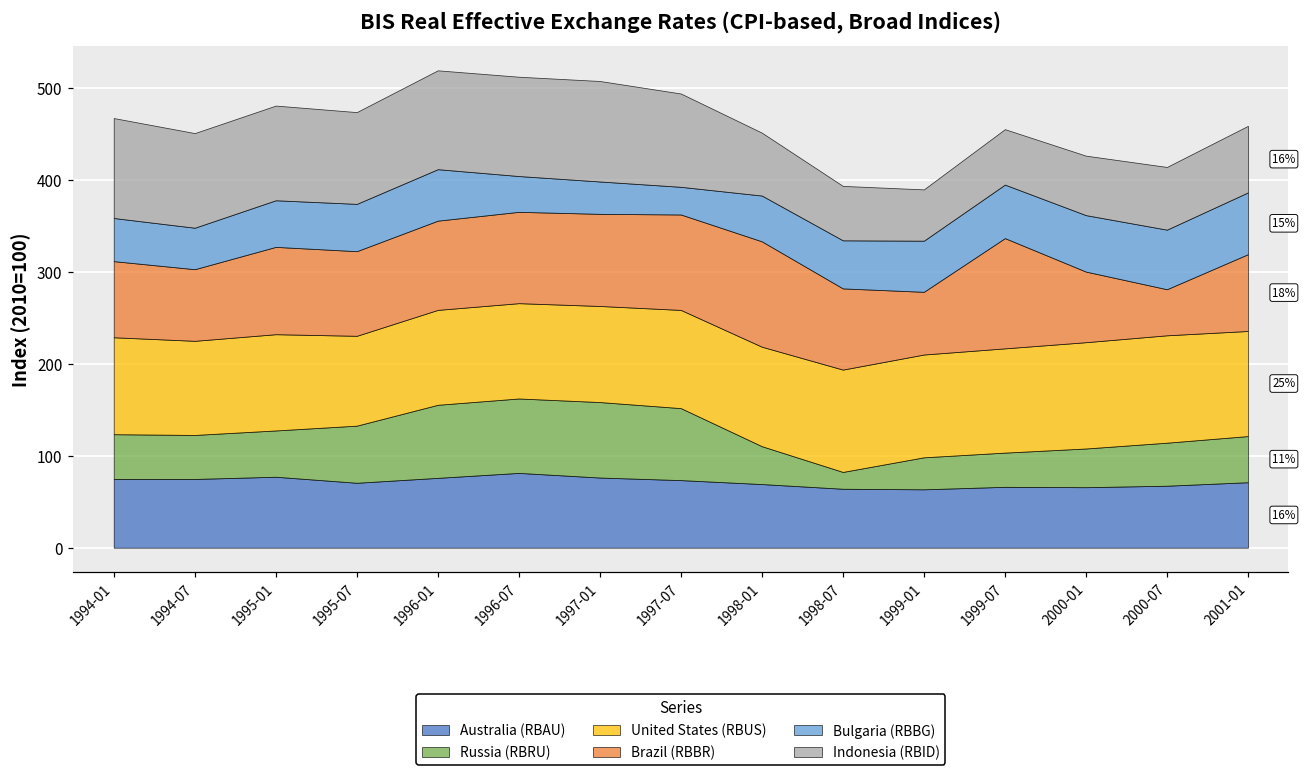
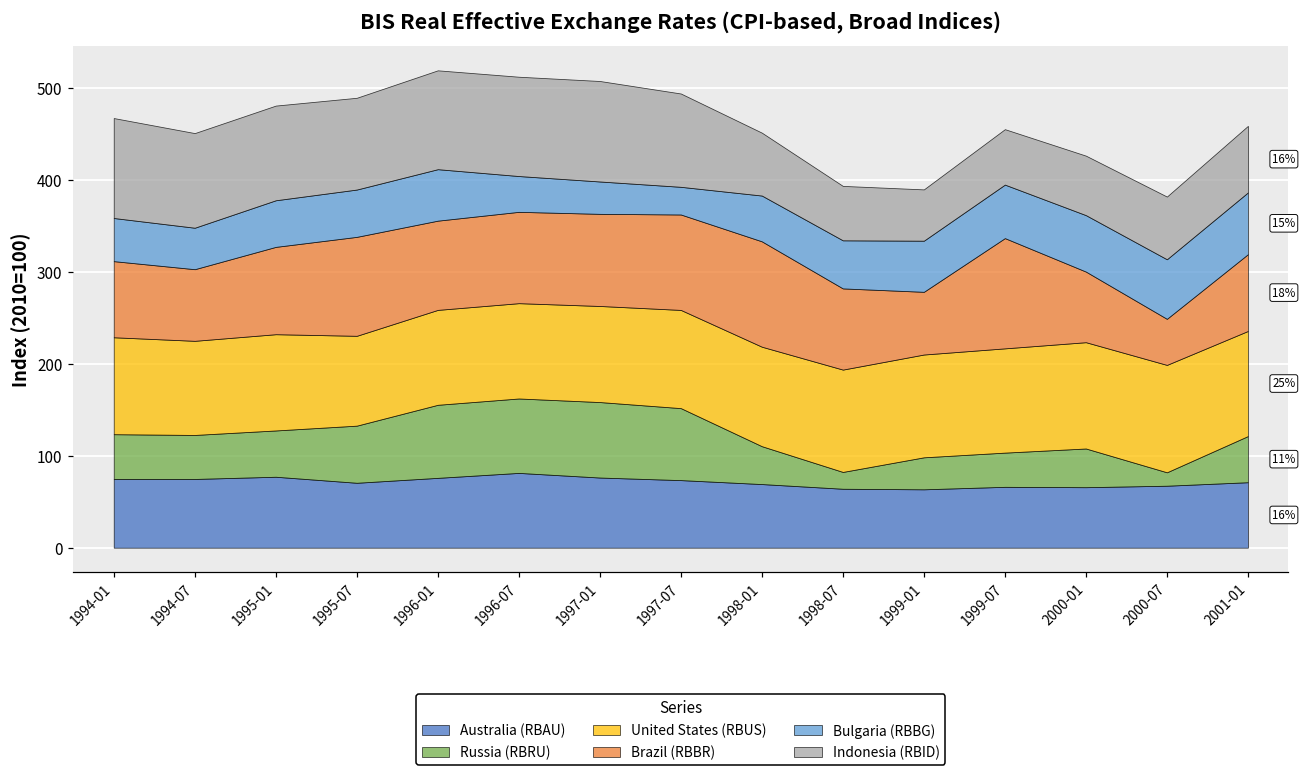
  {
    "Russia (RBRU)": {
      "1994-01": 50,
      "1994-07": 50,
      "1995-01": 50,
      "1995-07": 60,
      "1996-01": 80,
      "1996-07": 80,
      "1997-01": 80,
      "1997-07": 80,
      "1998-01": 40,
      "1998-07": 20,
      "1999-01": 30,
      "1999-07": 40,
      "2000-01": 40,
-     "2000-07": 50,
+     "2000-07": 10,
      "2001-01": 50
    },
    "United States (RBUS)": {
      "1994-01": 110,
      "1994-07": 100,
      "1995-01": 100,
      "1995-07": 100,
      "1996-01": 100,
      "1996-07": 100,
      "1997-01": 100,
      "1997-07": 110,
      "1998-01": 110,
      "1998-07": 110,
      "1999-01": 110,
      "1999-07": 110,
      "2000-01": 120,
      "2000-07": 120,
      "2001-01": 110
    },
    "Brazil (RBBR)": {
      "1994-01": 80,
      "1994-07": 80,
      "1995-01": 90,
-     "1995-07": 90,
+     "1995-07": 110,
      "1996-01": 100,
      "1996-07": 100,
      "1997-01": 100,
      "1997-07": 100,
      "1998-01": 110,
      "1998-07": 90,
      "1999-01": 70,
      "1999-07": 120,
      "2000-01": 80,
      "2000-07": 50,
      "2001-01": 80
    },
    "Indonesia (RBID)": {
      "1994-01": 110,
      "1994-07": 100,
      "1995-01": 100,
      "1995-07": 100,
      "1996-01": 110,
      "1996-07": 110,
      "1997-01": 110,
      "1997-07": 100,
      "1998-01": 70,
      "1998-07": 60,
      "1999-01": 60,
      "1999-07": 60,
      "2000-01": 60,
      "2000-07": 70,
      "2001-01": 70
    }
  }
